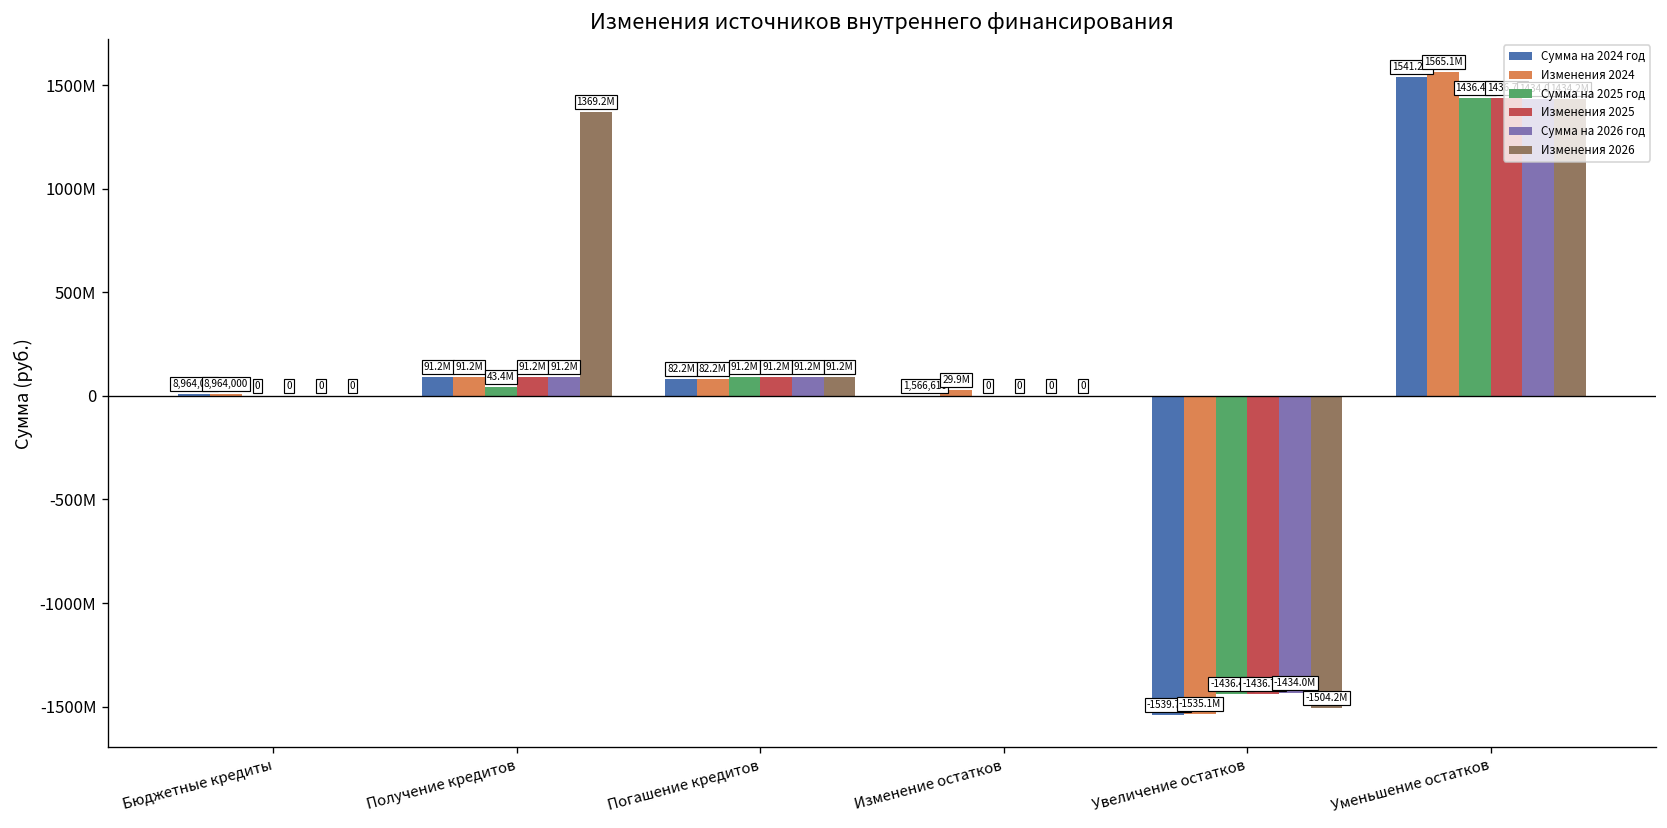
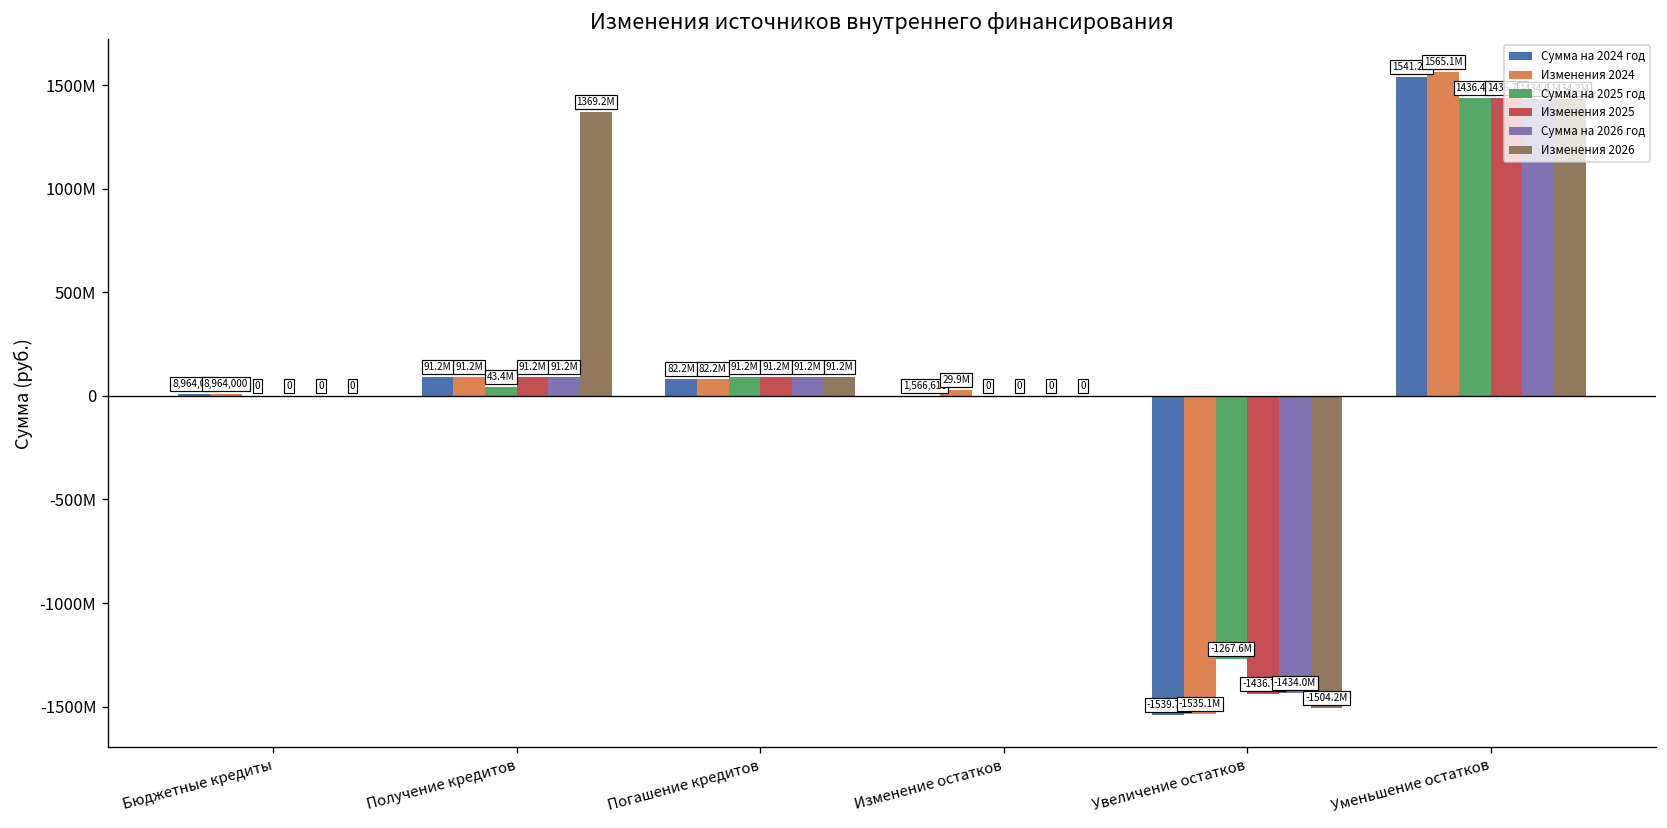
  {
    "Сумма на 2025 год": {
-     "Увеличение остатков": "-1436.4M"
+     "Увеличение остатков": "-1267.6M"
    }
  }
